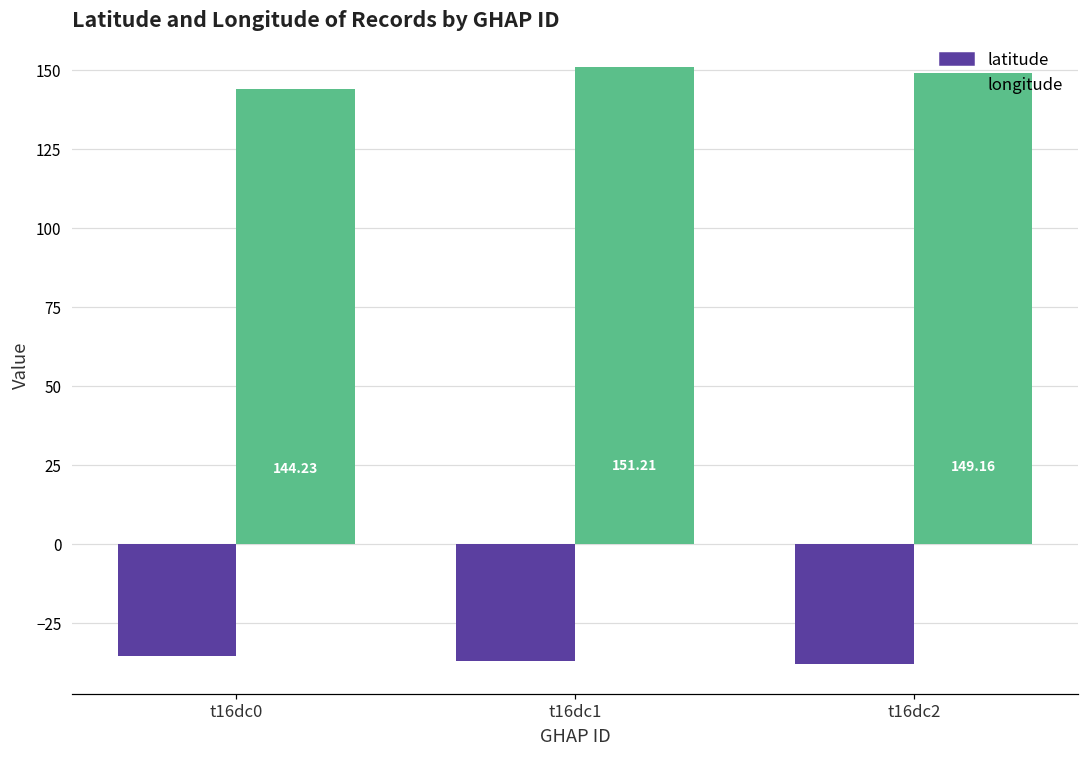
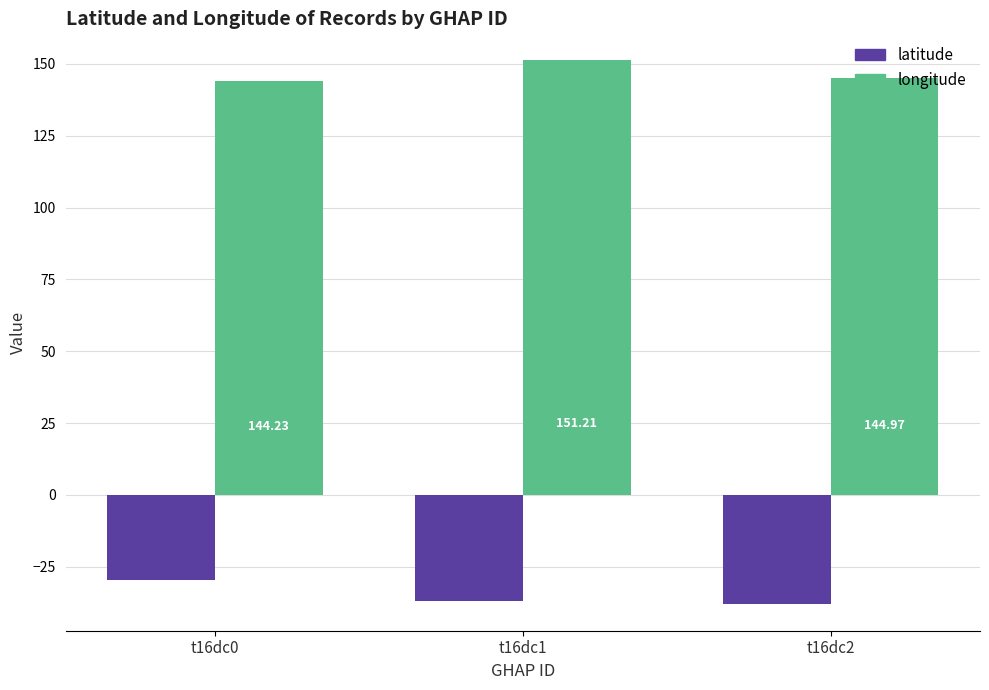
  {
    "latitude": {
-     "t16dc0": -35,
+     "t16dc0": -30,
      "t16dc1": -37,
      "t16dc2": -38
    },
    "longitude": {
      "t16dc0": 144.23,
      "t16dc1": 151.21,
-     "t16dc2": 149.16
+     "t16dc2": 144.97
    }
  }
